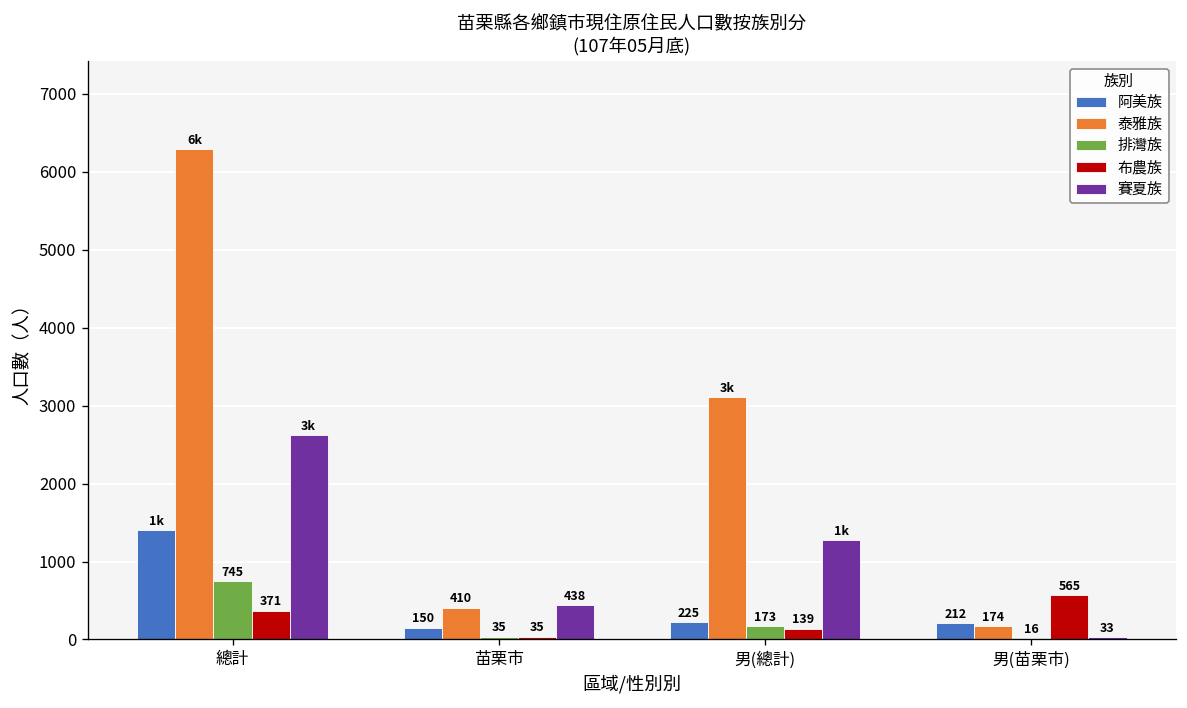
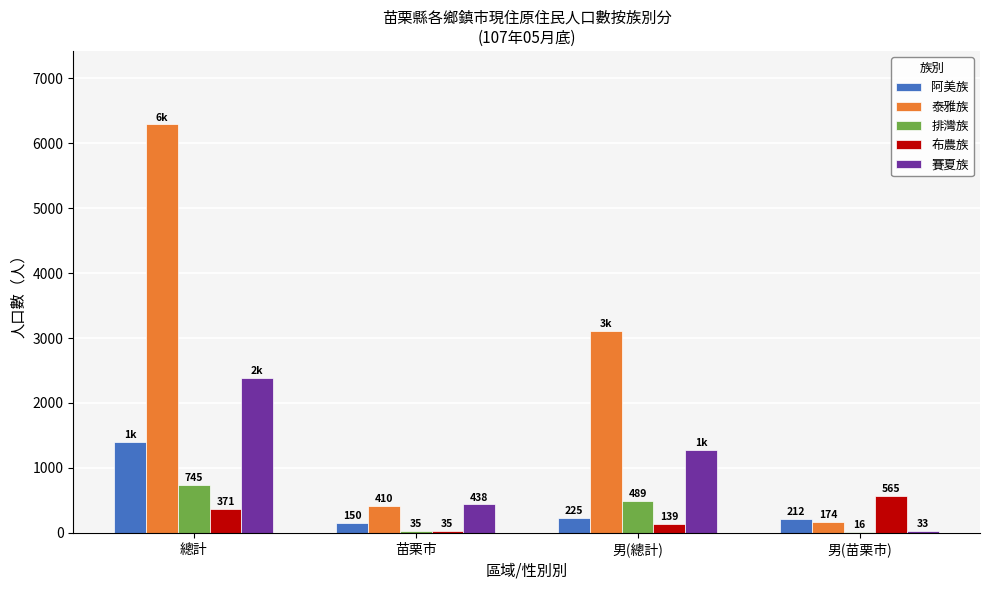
  {
    "阿美族": {
      "總計": "1k",
      "苗栗市": "150",
      "男(總計)": "225",
      "男(苗栗市)": "212"
    },
    "泰雅族": {
      "總計": "6k",
      "苗栗市": "410",
      "男(總計)": "3k",
      "男(苗栗市)": "174"
    },
    "排灣族": {
      "總計": "745",
      "苗栗市": "35",
-     "男(總計)": "173",
+     "男(總計)": "489",
      "男(苗栗市)": "16"
    },
    "布農族": {
      "總計": "371",
      "苗栗市": "35",
      "男(總計)": "139",
      "男(苗栗市)": "565"
    },
    "賽夏族": {
-     "總計": "3k",
+     "總計": "2k",
      "苗栗市": "438",
      "男(總計)": "1k",
      "男(苗栗市)": "33"
    }
  }
